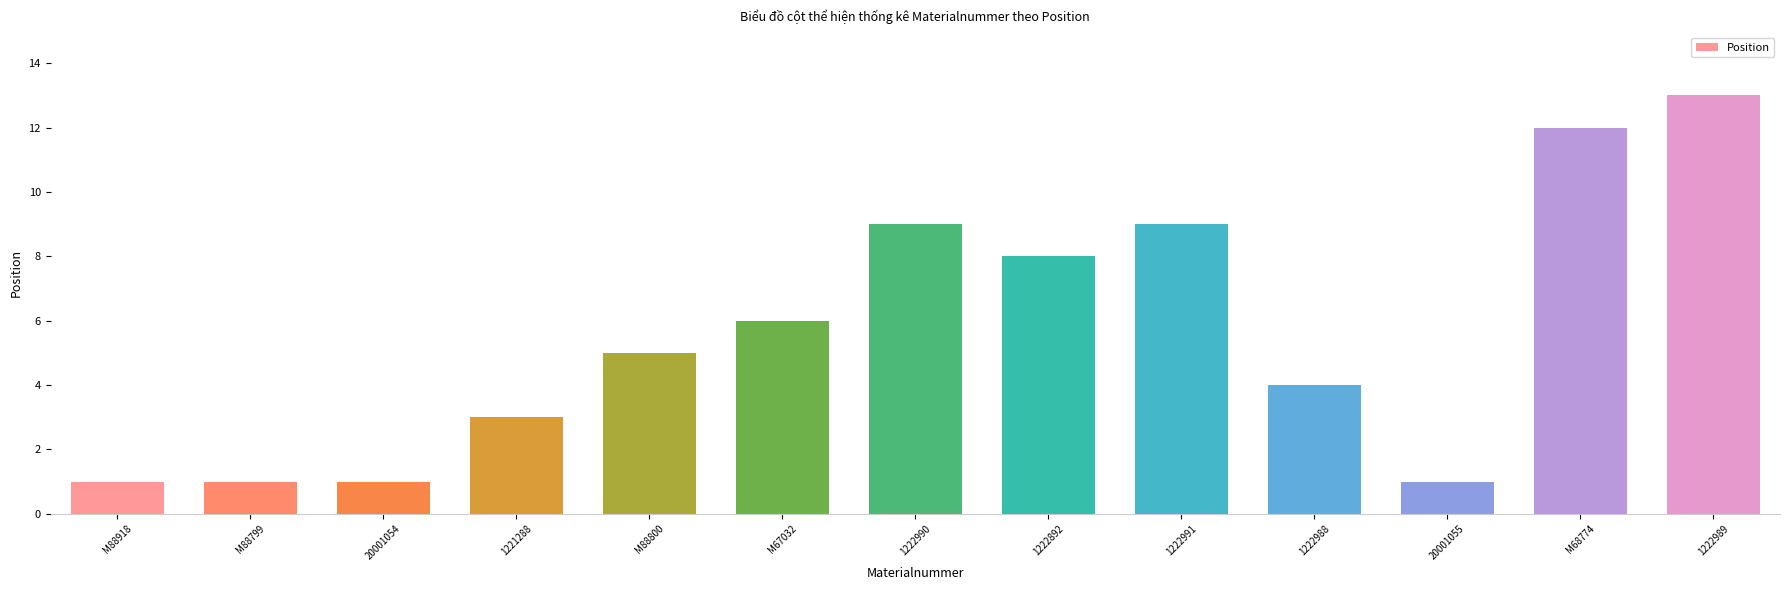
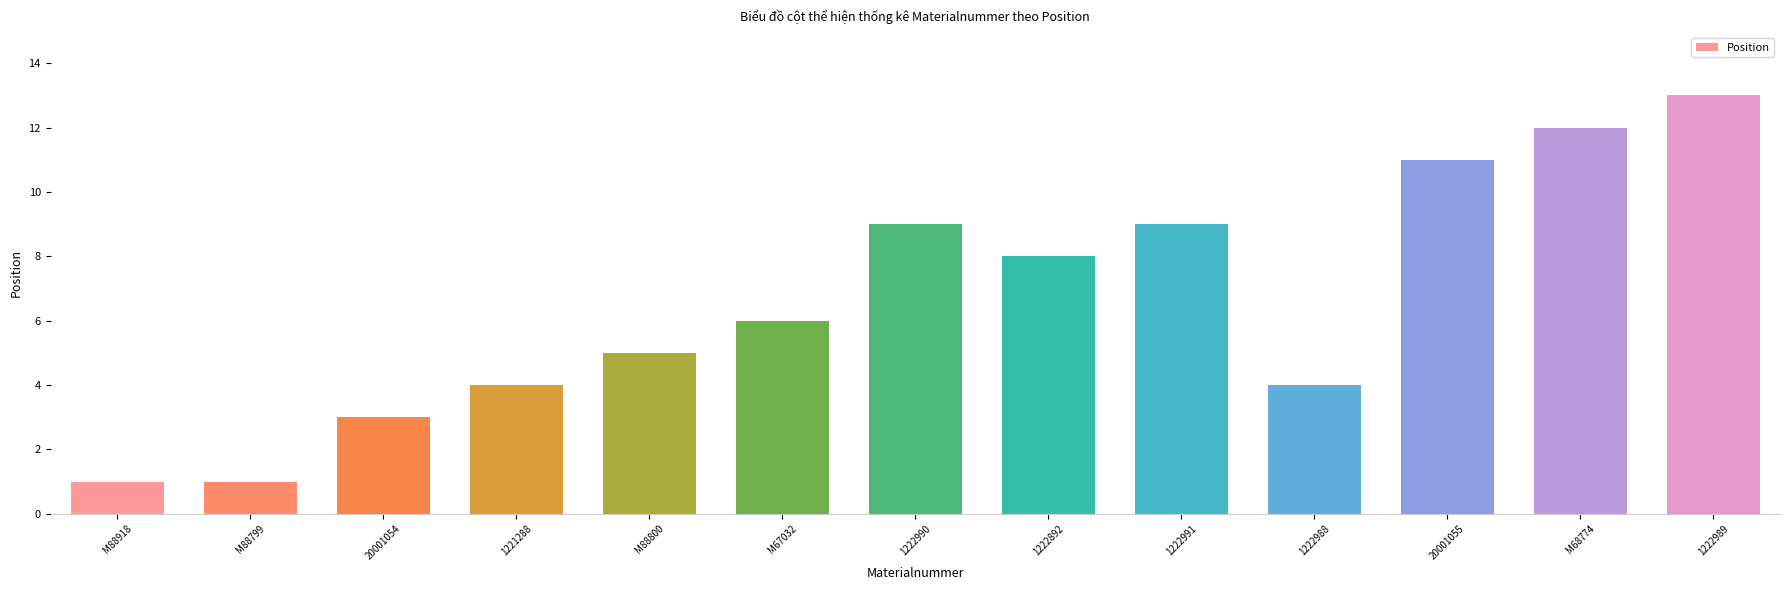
  {
    "M88918": 1,
    "M88799": 1,
-   "20001054": 1,
-   "1221288": 3,
+   "20001054": 3,
+   "1221288": 4,
    "M88800": 5,
    "M67032": 6,
    "1222990": 9,
    "1222892": 8,
    "1222991": 9,
    "1222988": 4,
-   "20001055": 1,
+   "20001055": 11,
    "M68774": 12,
    "1222989": 13
  }
